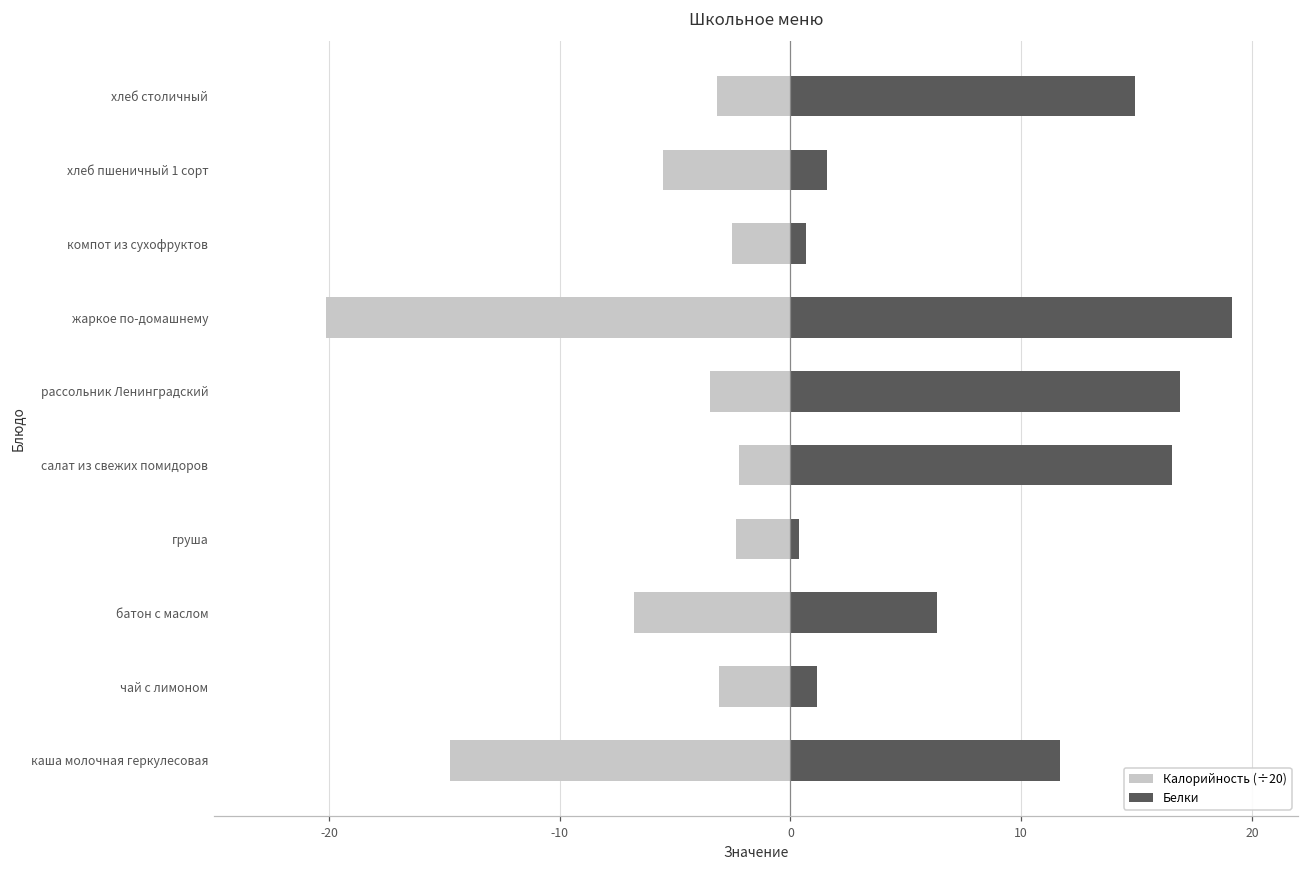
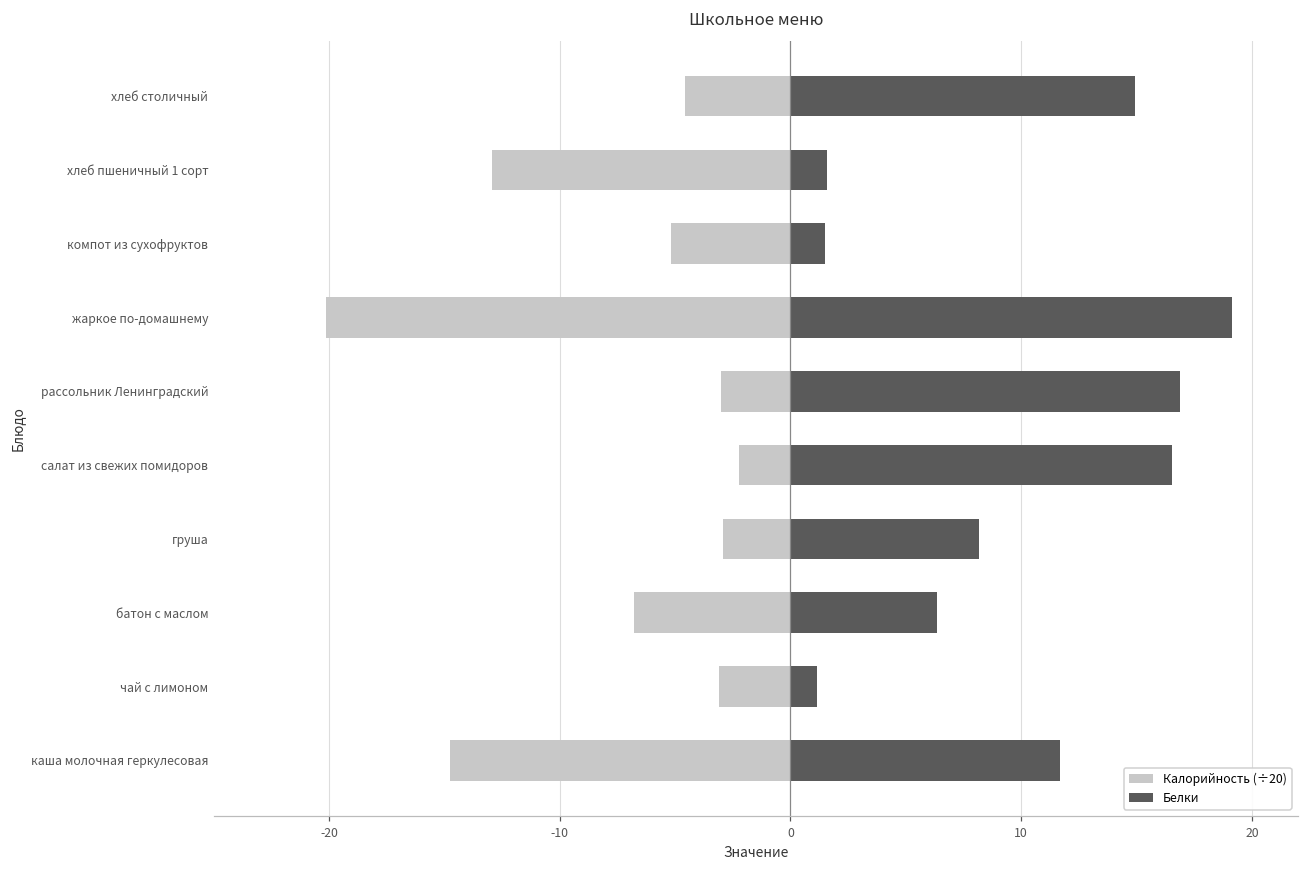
  {
    "Калорийность (÷20)": {
-     "хлеб столичный": -3.2,
-     "хлеб пшеничный 1 сорт": -5.5,
-     "компот из сухофруктов": -2.5,
+     "хлеб столичный": -4.6,
+     "хлеб пшеничный 1 сорт": -13.0,
+     "компот из сухофруктов": -5.2,
      "жаркое по-домашнему": -20.1,
-     "рассольник Ленинградский": -3.5,
+     "рассольник Ленинградский": -3.0,
      "салат из свежих помидоров": -2.2,
-     "груша": -2.4,
+     "груша": -2.9,
      "батон с маслом": -6.8,
      "чай с лимоном": -3.1,
      "каша молочная геркулесовая": -14.8
    },
    "Белки": {
      "хлеб столичный": 14.9,
      "хлеб пшеничный 1 сорт": 1.6,
-     "компот из сухофруктов": 0.7,
+     "компот из сухофруктов": 1.5,
      "жаркое по-домашнему": 19.1,
      "рассольник Ленинградский": 16.9,
      "салат из свежих помидоров": 16.5,
-     "груша": 0.4,
+     "груша": 8.2,
      "батон с маслом": 6.4,
      "чай с лимоном": 1.1,
      "каша молочная геркулесовая": 11.7
    }
  }
